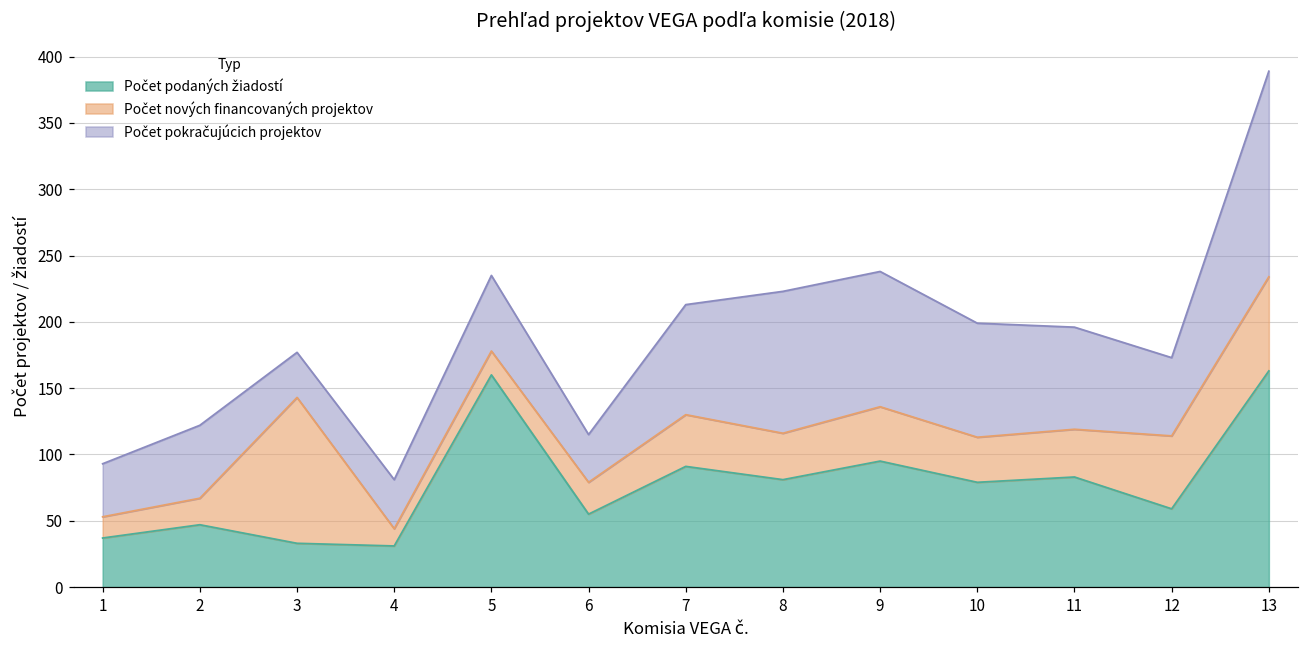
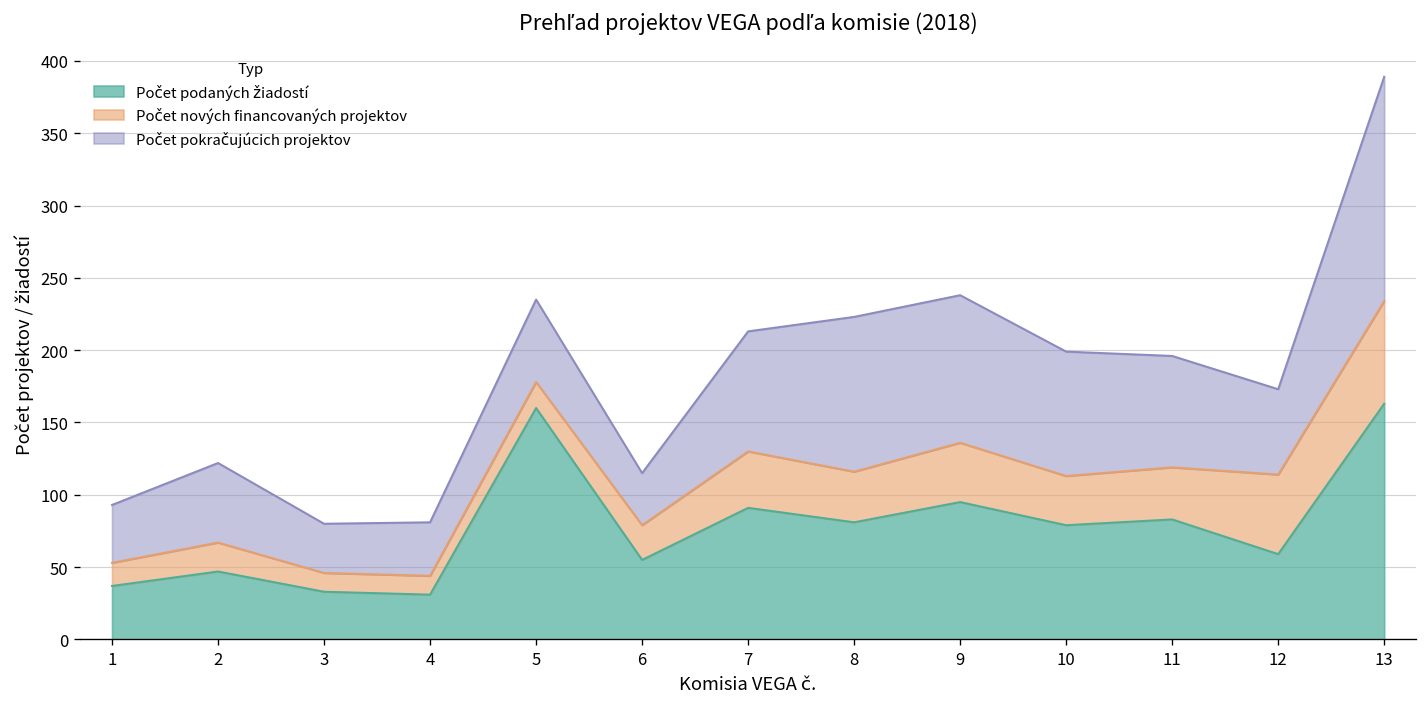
  {
    "Počet podaných žiadostí": {
      "1": 37,
      "2": 47,
      "3": 33,
      "4": 31,
      "5": 160,
      "6": 55,
      "7": 91,
      "8": 81,
      "9": 95,
      "10": 79,
      "11": 83,
      "12": 59,
      "13": 163
    },
    "Počet nových financovaných projektov": {
      "1": 16,
      "2": 20,
-     "3": 110,
+     "3": 13,
      "4": 13,
      "5": 18,
      "6": 24,
      "7": 39,
      "8": 35,
      "9": 41,
      "10": 34,
      "11": 36,
      "12": 55,
      "13": 71
    },
    "Počet pokračujúcich projektov": {
      "1": 40,
      "2": 55,
      "3": 34,
      "4": 37,
      "5": 57,
      "6": 36,
      "7": 83,
      "8": 107,
      "9": 102,
      "10": 86,
      "11": 77,
      "12": 59,
      "13": 155
    }
  }
